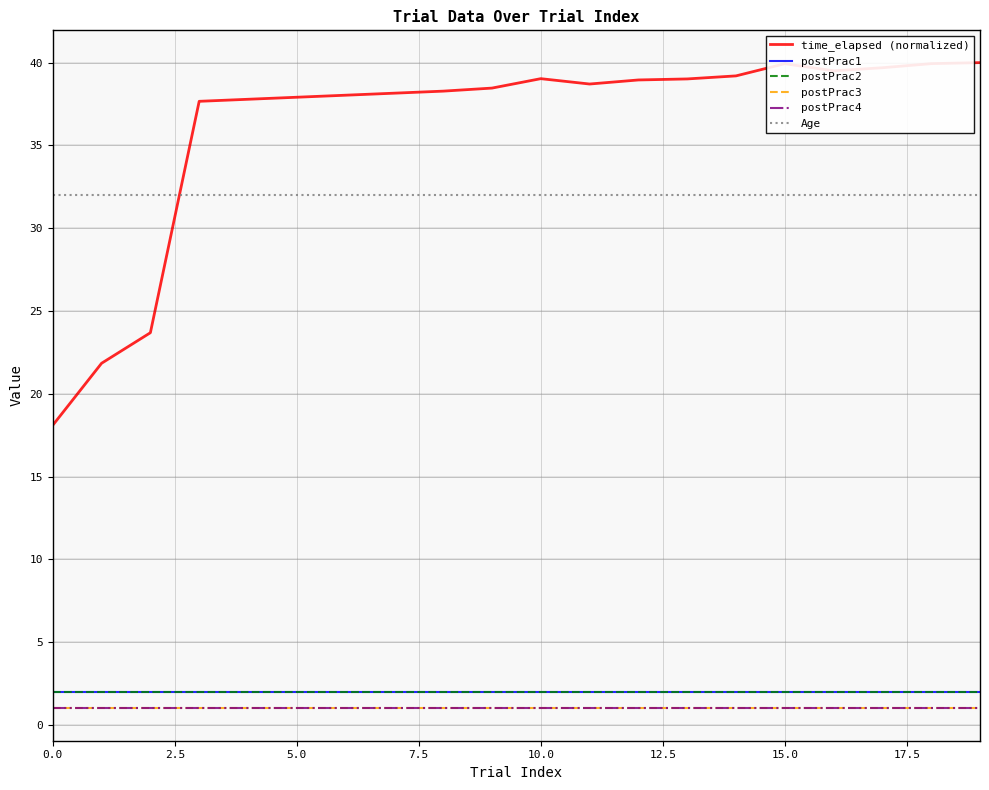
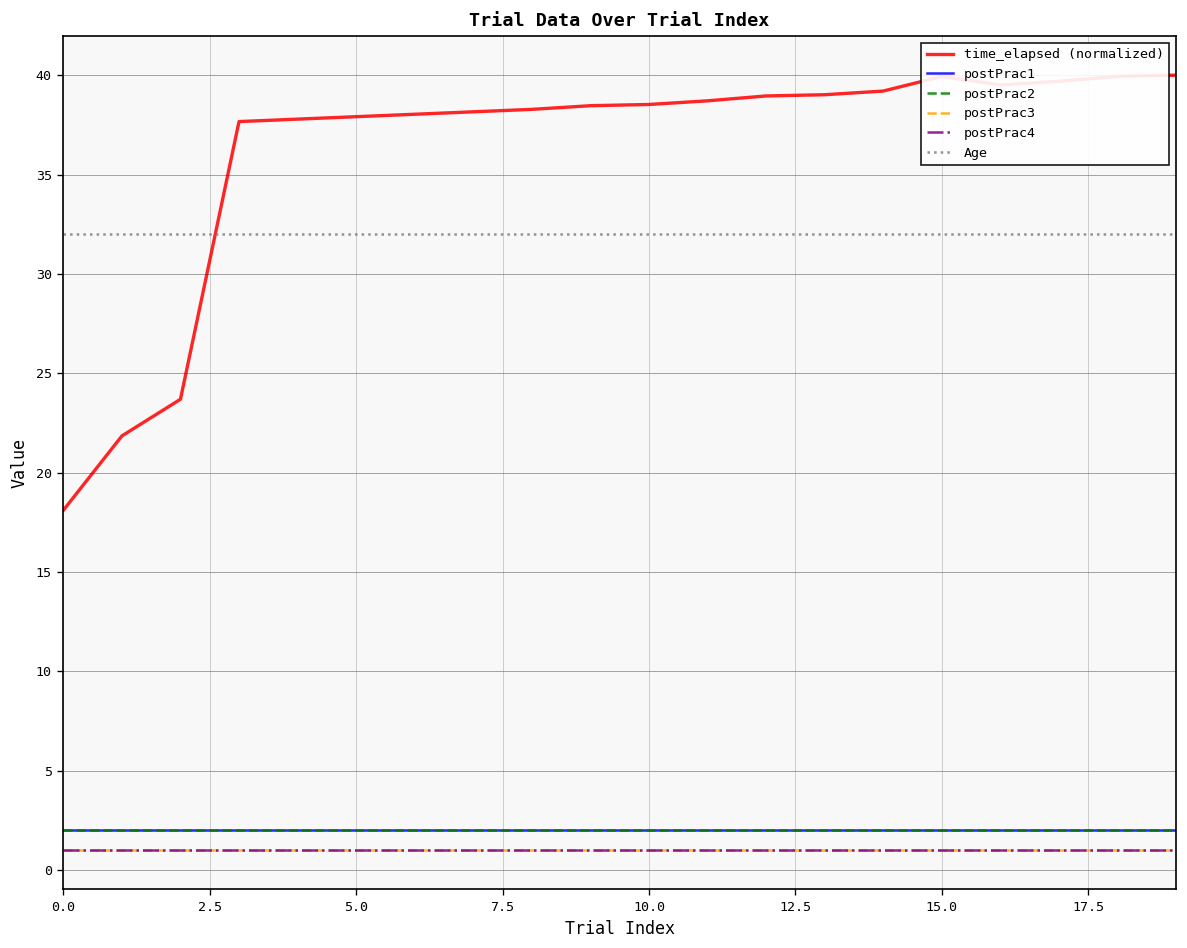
  {
    "time_elapsed (normalized)": {
      "0.0": 18.1,
      "5.0": 37.9,
-     "10.0": 39.0
+     "10.0": 38.5
    },
    "postPrac2": {
      "0.0": 2.0,
      "5.0": 2.0,
      "10.0": 2.0,
      "15.0": 2.0
    },
    "postPrac4": {
      "0.0": 1.0,
      "5.0": 1.0,
      "10.0": 1.0,
      "15.0": 1.0
    },
    "Age": {
      "0.0": 32.0,
      "5.0": 32.0,
      "10.0": 32.0,
      "15.0": 32.0
    }
  }
